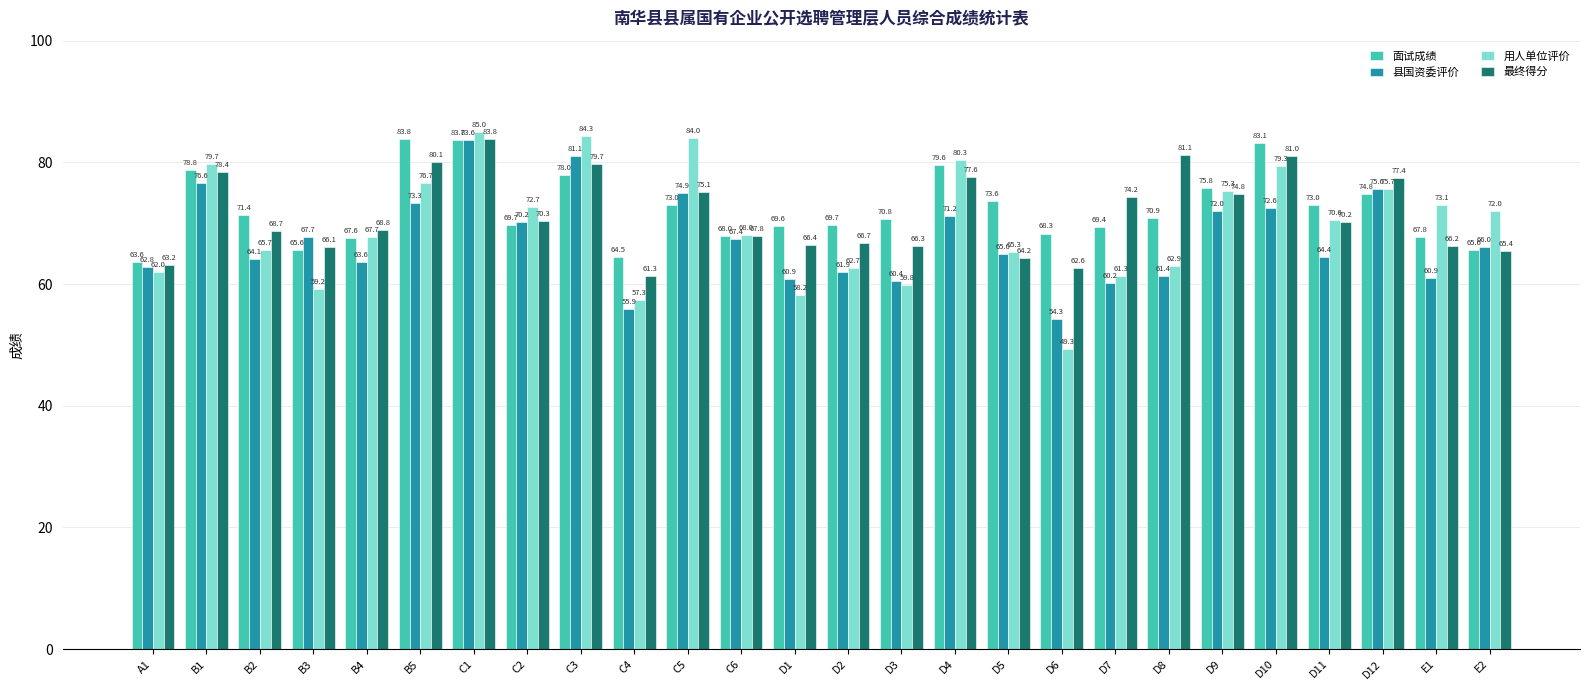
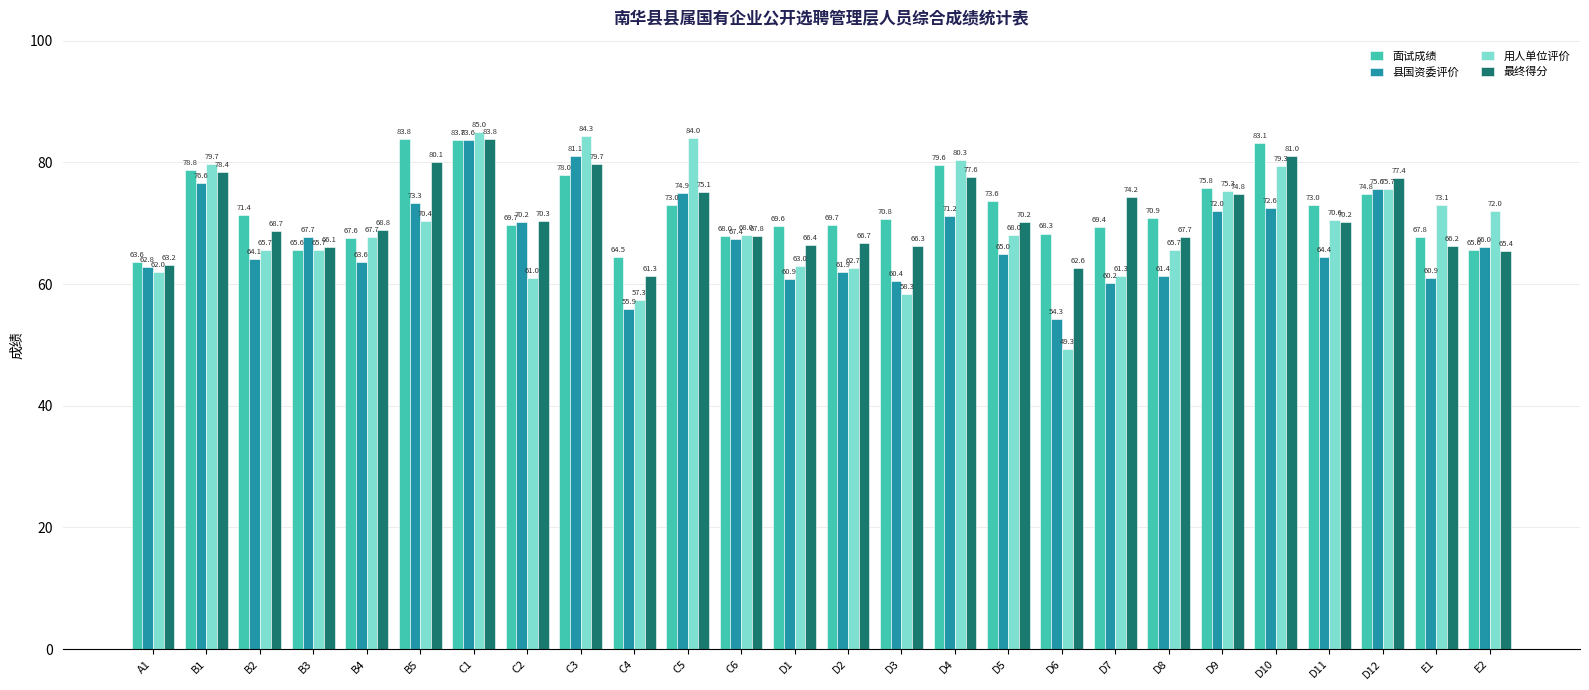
  {
    "用人单位评价": {
      "A1": 62.0,
      "B1": 79.7,
      "B2": 65.7,
-     "B3": 59.2,
+     "B3": 65.7,
      "B4": 67.7,
-     "B5": 76.7,
+     "B5": 70.4,
      "C1": 85.0,
-     "C2": 72.7,
+     "C2": 61.0,
      "C3": 84.3,
      "C4": 57.3,
      "C5": 84.0,
-     "D1": 58.2,
+     "D1": 63.0,
      "D2": 62.7,
-     "D3": 59.8,
+     "D3": 58.3,
      "D4": 80.3,
-     "D5": 65.3,
+     "D5": 68.0,
      "D6": 49.3,
      "D7": 61.3,
-     "D8": 62.9,
+     "D8": 65.7,
      "D10": 79.3,
      "E1": 73.1,
      "E2": 72.0
    },
    "最终得分": {
      "A1": 63.2,
      "B1": 78.4,
      "B2": 68.7,
      "B4": 68.8,
      "B5": 80.1,
      "C1": 83.8,
      "C2": 70.3,
      "C3": 79.7,
      "C4": 61.3,
      "C5": 75.1,
      "D1": 66.4,
      "D2": 66.7,
      "D3": 66.3,
      "D4": 77.6,
-     "D5": 64.2,
+     "D5": 70.2,
      "D6": 62.6,
      "D7": 74.2,
-     "D8": 81.1,
+     "D8": 67.7,
      "D10": 81.0,
      "D12": 77.4,
      "E1": 66.2,
      "E2": 65.4
    }
  }
